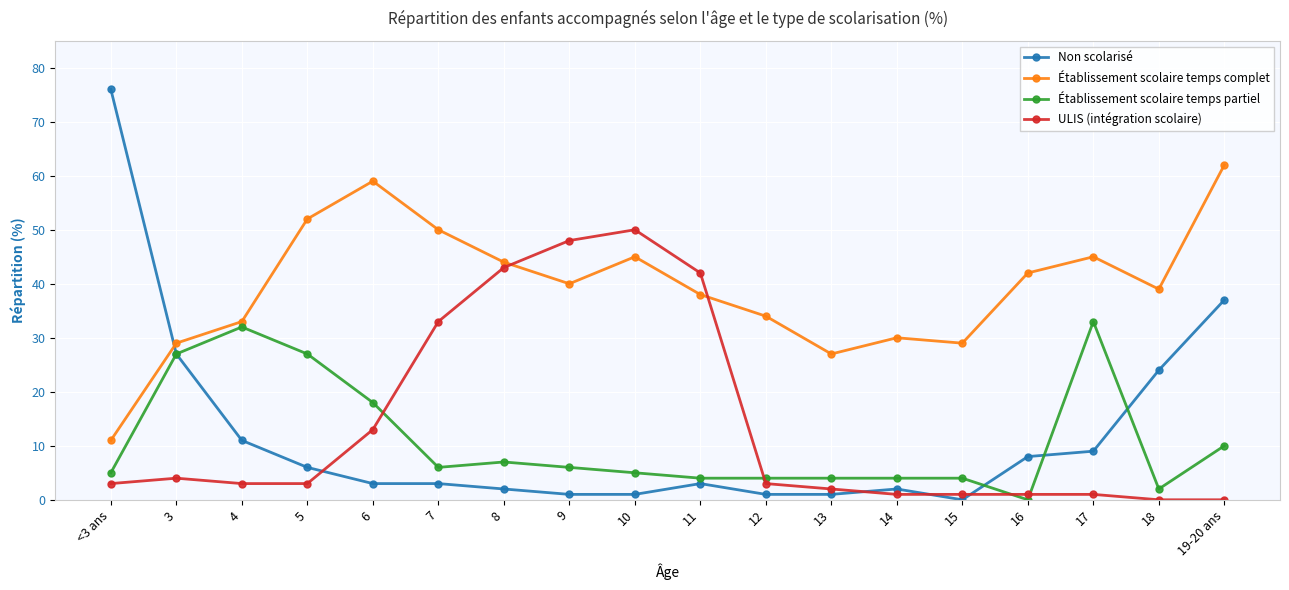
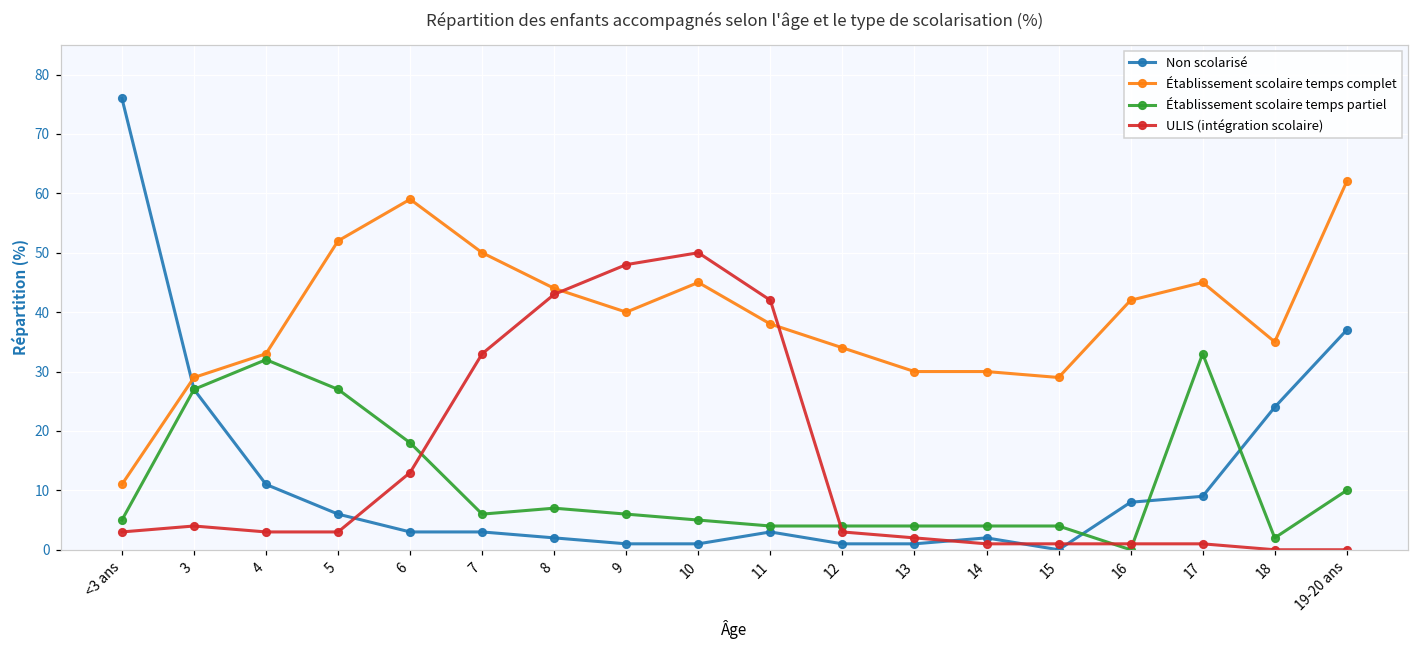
  {
    "Non scolarisé": {
      "<3 ans": 76,
      "4": 11,
      "5": 6,
      "6": 3,
      "7": 3,
      "8": 2,
      "9": 1,
      "10": 1,
      "11": 3,
      "12": 1,
      "13": 1,
      "14": 2,
      "15": 0,
      "16": 8,
      "17": 9,
      "18": 24,
      "19-20 ans": 37
    },
    "Établissement scolaire temps complet": {
      "<3 ans": 11,
      "3": 29,
      "4": 33,
      "5": 52,
      "6": 59,
      "7": 50,
      "8": 44,
      "9": 40,
      "10": 45,
      "11": 38,
      "12": 34,
-     "13": 27,
+     "13": 30,
      "14": 30,
      "15": 29,
      "16": 42,
      "17": 45,
-     "18": 39,
+     "18": 35,
      "19-20 ans": 62
    },
    "Établissement scolaire temps partiel": {
      "<3 ans": 5,
      "4": 32,
      "5": 27,
      "6": 18,
      "7": 6,
      "8": 7,
      "9": 6,
      "10": 5,
      "11": 4,
      "12": 4,
      "13": 4,
      "14": 4,
      "15": 4,
      "16": 0,
      "17": 33,
      "18": 2,
      "19-20 ans": 10
    },
    "ULIS (intégration scolaire)": {
      "<3 ans": 3,
      "3": 4,
      "4": 3,
      "5": 3,
      "6": 13,
      "7": 33,
      "8": 43,
      "9": 48,
      "10": 50,
      "11": 42,
      "12": 3,
      "13": 2,
      "14": 1,
      "15": 1,
      "16": 1,
      "17": 1,
      "18": 0,
      "19-20 ans": 0
    }
  }
